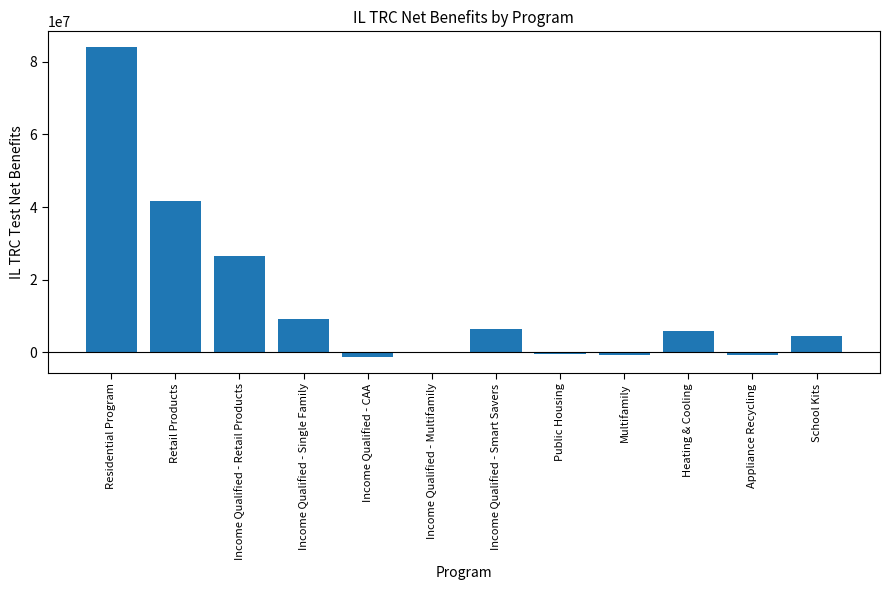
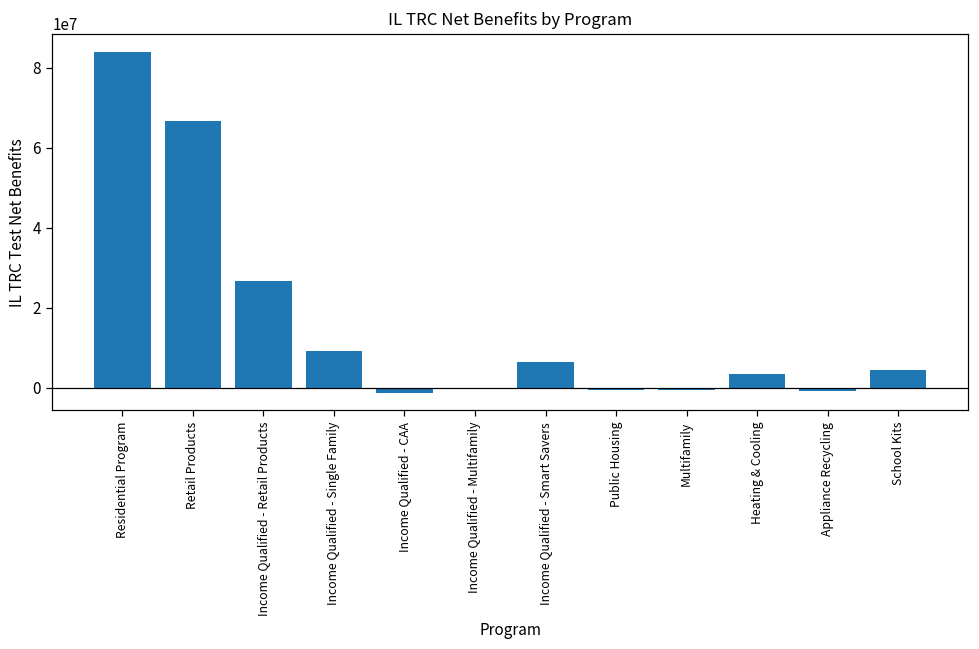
  {
    "Residential Program": 84000000,
-   "Retail Products": 42000000,
+   "Retail Products": 67000000,
    "Income Qualified - Retail Products": 27000000,
    "Income Qualified - Single Family": 9000000,
    "Income Qualified - CAA": -1000000,
    "Income Qualified - Smart Savers": 6000000,
    "Multifamily": -1000000,
-   "Heating & Cooling": 6000000,
+   "Heating & Cooling": 4000000,
    "Appliance Recycling": -1000000,
    "School Kits": 5000000
  }
